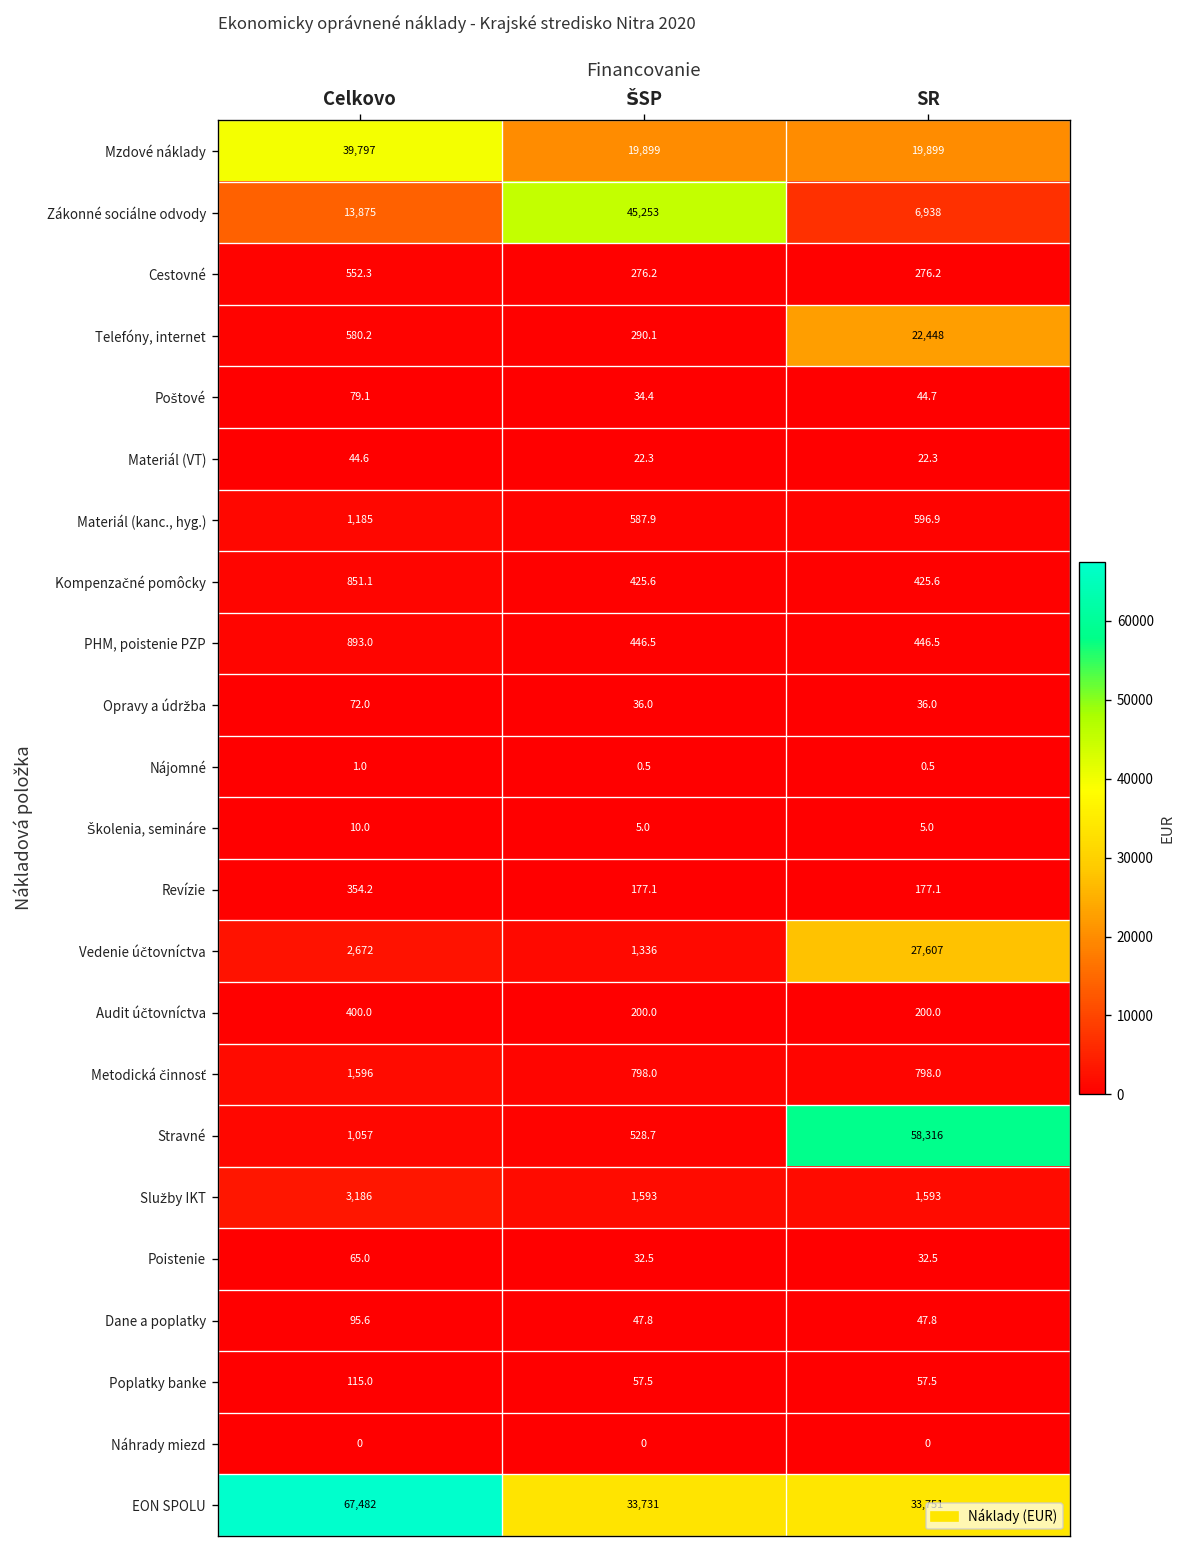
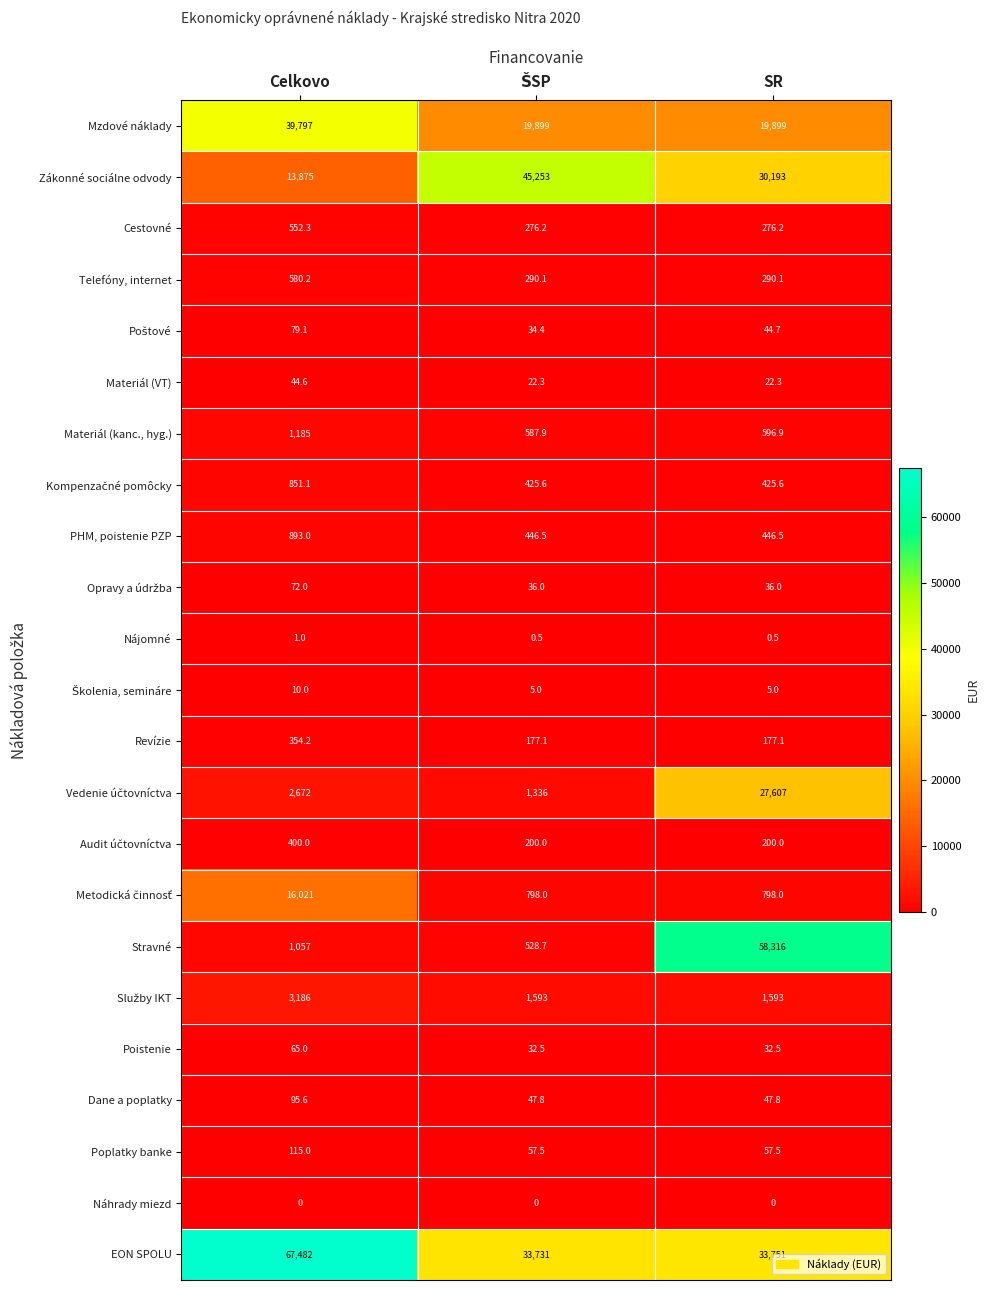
  {
    "Mzdové náklady": {
      "Celkovo": "39,797",
      "ŠSP": "19,899",
      "SR": "19,899"
    },
    "Zákonné sociálne odvody": {
      "Celkovo": "13,875",
      "ŠSP": "45,253",
-     "SR": "6,938"
+     "SR": "30,193"
    },
    "Cestovné": {
      "Celkovo": "552.3",
      "ŠSP": "276.2",
      "SR": "276.2"
    },
    "Telefóny, internet": {
      "Celkovo": "580.2",
      "ŠSP": "290.1",
-     "SR": "22,448"
+     "SR": "290.1"
    },
    "Poštové": {
      "Celkovo": "79.1",
      "ŠSP": "34.4",
      "SR": "44.7"
    },
    "Materiál (VT)": {
      "Celkovo": "44.6",
      "ŠSP": "22.3",
      "SR": "22.3"
    },
    "Materiál (kanc., hyg.)": {
      "Celkovo": "1,185",
      "ŠSP": "587.9",
      "SR": "596.9"
    },
    "Kompenzačné pomôcky": {
      "Celkovo": "851.1",
      "ŠSP": "425.6",
      "SR": "425.6"
    },
    "PHM, poistenie PZP": {
      "Celkovo": "893.0",
      "ŠSP": "446.5",
      "SR": "446.5"
    },
    "Opravy a údržba": {
      "Celkovo": "72.0",
      "ŠSP": "36.0",
      "SR": "36.0"
    },
    "Nájomné": {
      "Celkovo": "1.0",
      "ŠSP": "0.5",
      "SR": "0.5"
    },
    "Školenia, semináre": {
      "Celkovo": "10.0",
      "ŠSP": "5.0",
      "SR": "5.0"
    },
    "Revízie": {
      "Celkovo": "354.2",
      "ŠSP": "177.1",
      "SR": "177.1"
    },
    "Vedenie účtovníctva": {
      "Celkovo": "2,672",
      "ŠSP": "1,336",
      "SR": "27,607"
    },
    "Audit účtovníctva": {
      "Celkovo": "400.0",
      "ŠSP": "200.0",
      "SR": "200.0"
    },
    "Metodická činnosť": {
-     "Celkovo": "1,596",
+     "Celkovo": "16,021",
      "ŠSP": "798.0",
      "SR": "798.0"
    },
    "Stravné": {
      "Celkovo": "1,057",
      "ŠSP": "528.7",
      "SR": "58,316"
    },
    "Služby IKT": {
      "Celkovo": "3,186",
      "ŠSP": "1,593",
      "SR": "1,593"
    },
    "Poistenie": {
      "Celkovo": "65.0",
      "ŠSP": "32.5",
      "SR": "32.5"
    },
    "Dane a poplatky": {
      "Celkovo": "95.6",
      "ŠSP": "47.8",
      "SR": "47.8"
    },
    "Poplatky banke": {
      "Celkovo": "115.0",
      "ŠSP": "57.5",
      "SR": "57.5"
    },
    "Náhrady miezd": {
      "Celkovo": "0",
      "ŠSP": "0",
      "SR": "0"
    },
    "EON SPOLU": {
      "Celkovo": "67,482",
      "ŠSP": "33,731"
    }
  }
